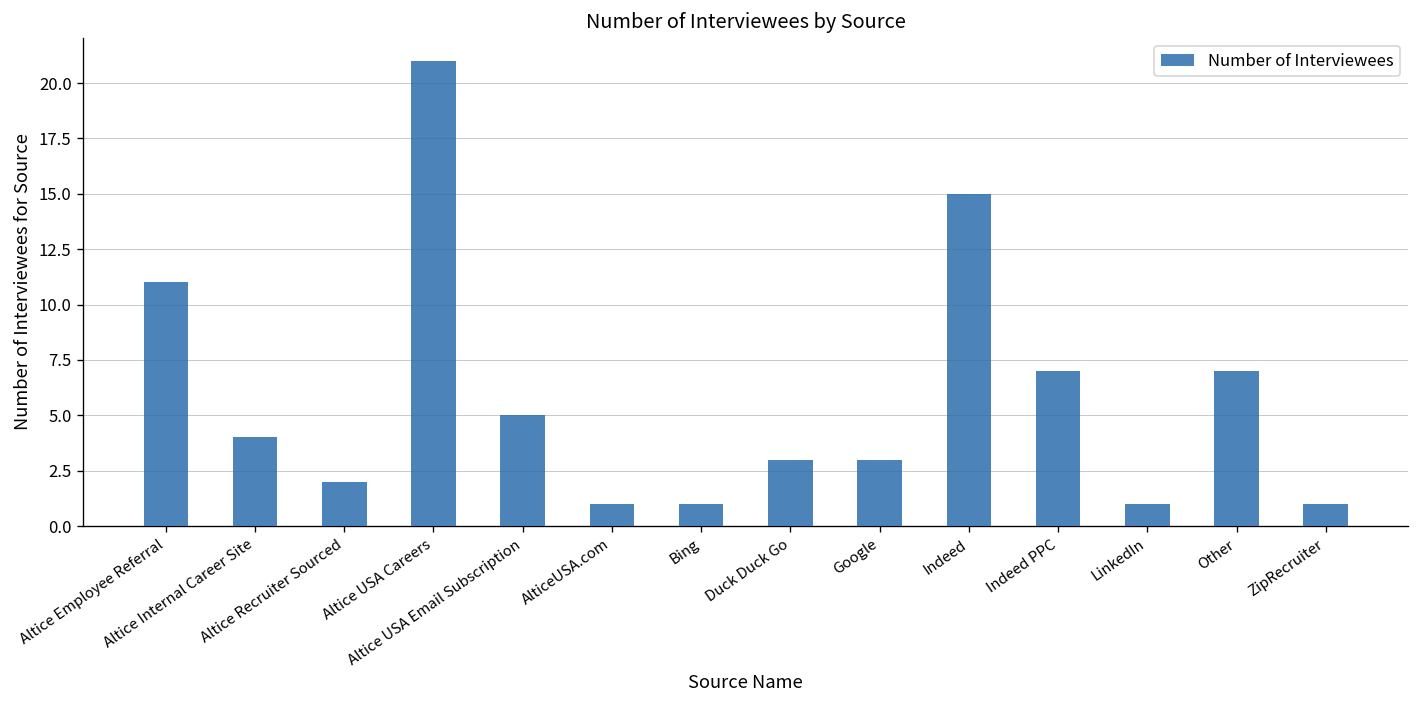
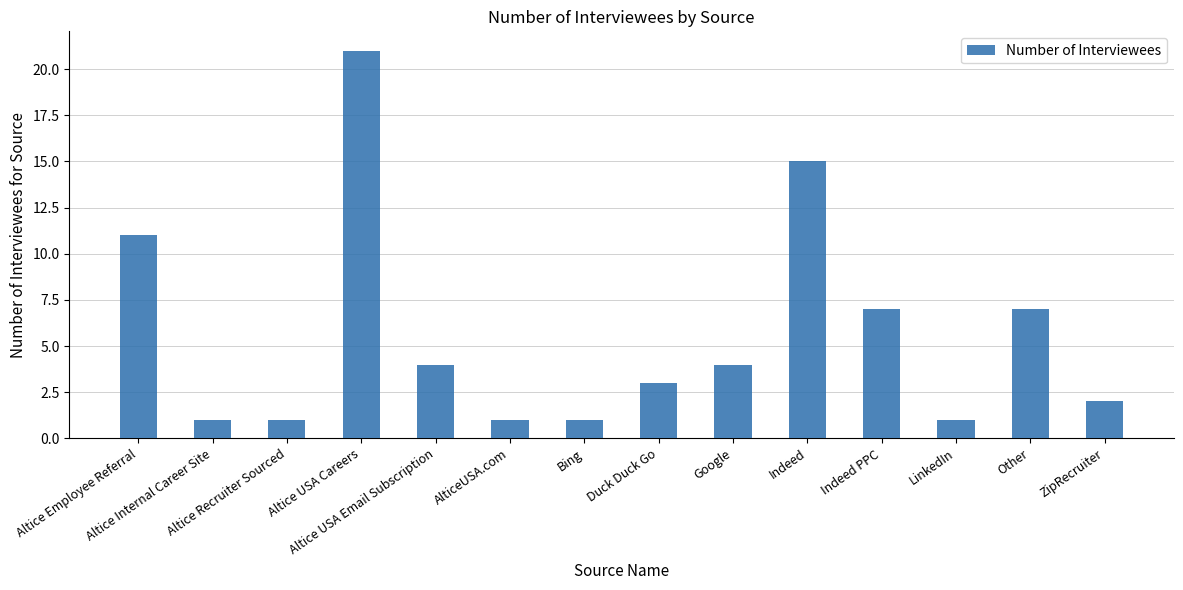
  {
    "Altice Employee Referral": 11,
-   "Altice Internal Career Site": 4,
-   "Altice Recruiter Sourced": 2,
+   "Altice Internal Career Site": 1,
+   "Altice Recruiter Sourced": 1,
    "Altice USA Careers": 21,
-   "Altice USA Email Subscription": 5,
+   "Altice USA Email Subscription": 4,
    "AlticeUSA.com": 1,
    "Bing": 1,
    "Duck Duck Go": 3,
-   "Google": 3,
+   "Google": 4,
    "Indeed": 15,
    "Indeed PPC": 7,
    "LinkedIn": 1,
    "Other": 7,
-   "ZipRecruiter": 1
+   "ZipRecruiter": 2
  }
